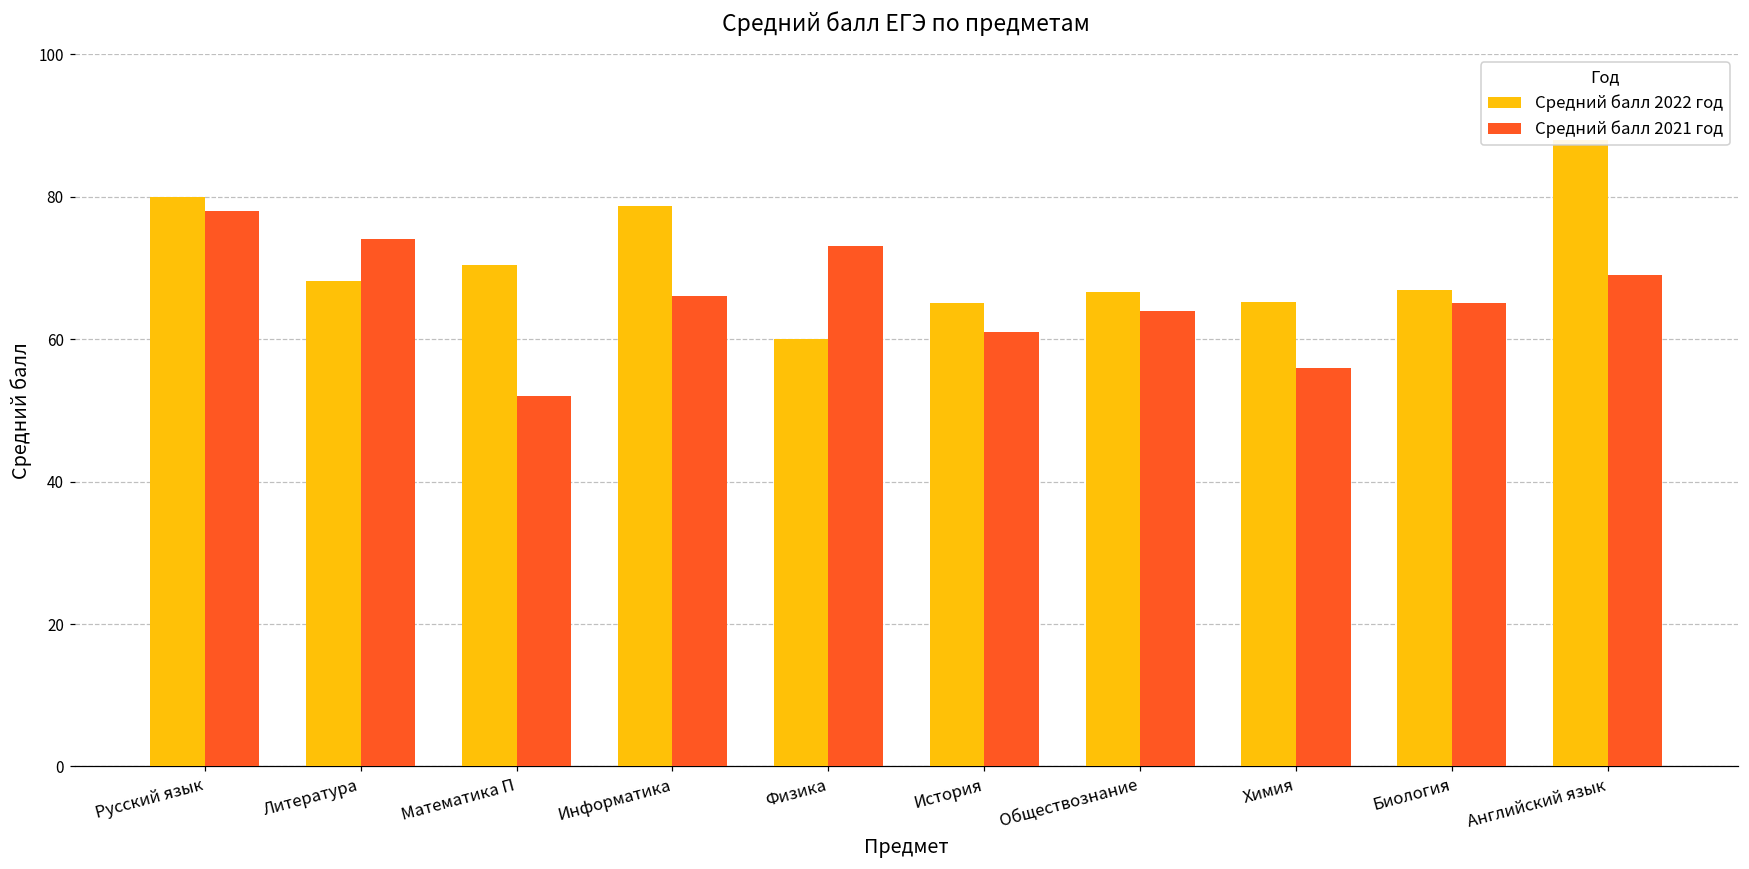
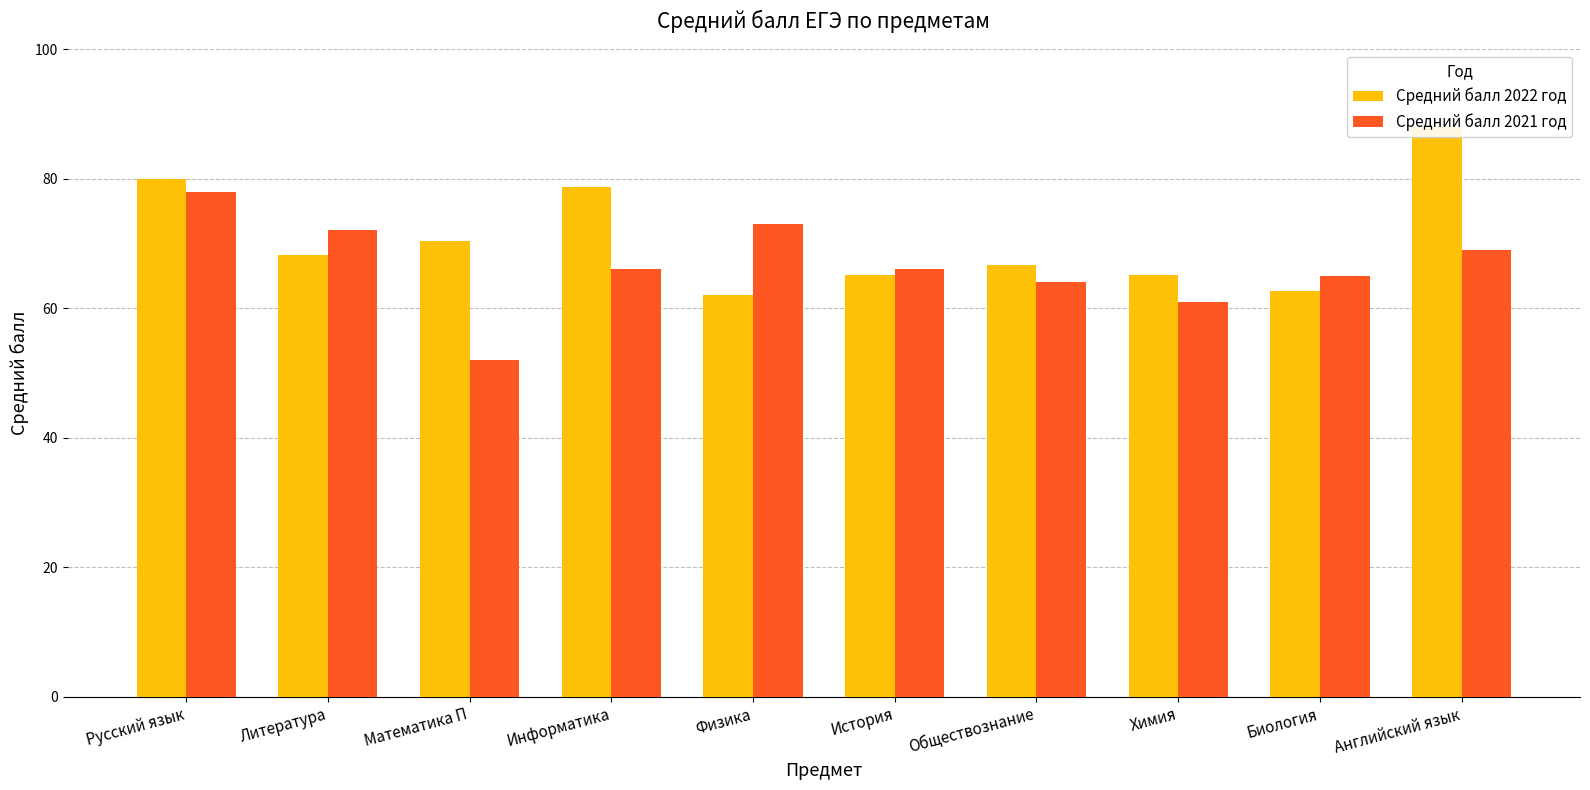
  {
    "Средний балл 2022 год": {
      "Русский язык": 80,
      "Литература": 68,
      "Математика П": 70,
      "Информатика": 79,
-     "Физика": 60,
+     "Физика": 62,
      "История": 65,
      "Обществознание": 67,
      "Химия": 65,
-     "Биология": 67
+     "Биология": 63
    },
    "Средний балл 2021 год": {
      "Русский язык": 78,
-     "Литература": 74,
+     "Литература": 72,
      "Математика П": 52,
      "Информатика": 66,
      "Физика": 73,
-     "История": 61,
+     "История": 66,
      "Обществознание": 64,
-     "Химия": 56,
+     "Химия": 61,
      "Биология": 65,
      "Английский язык": 69
    }
  }
